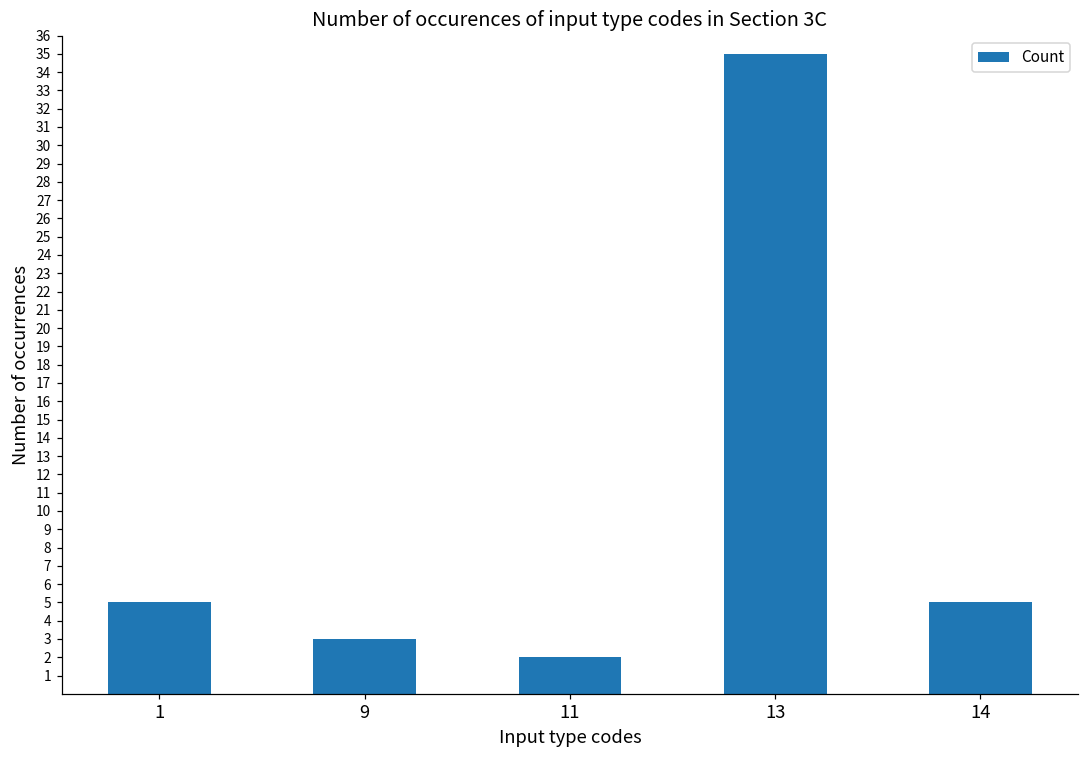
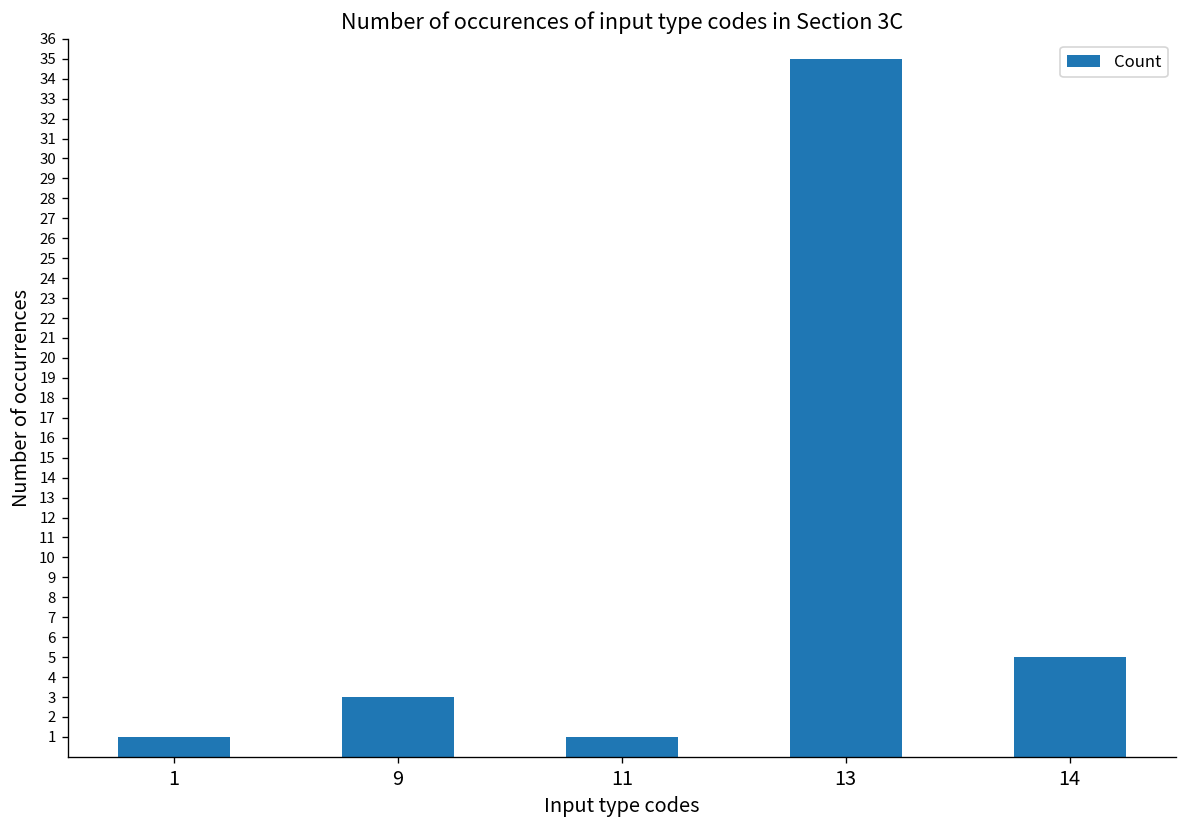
  {
-   "1": 5,
+   "1": 1,
    "9": 3,
-   "11": 2,
+   "11": 1,
    "13": 35,
    "14": 5
  }
